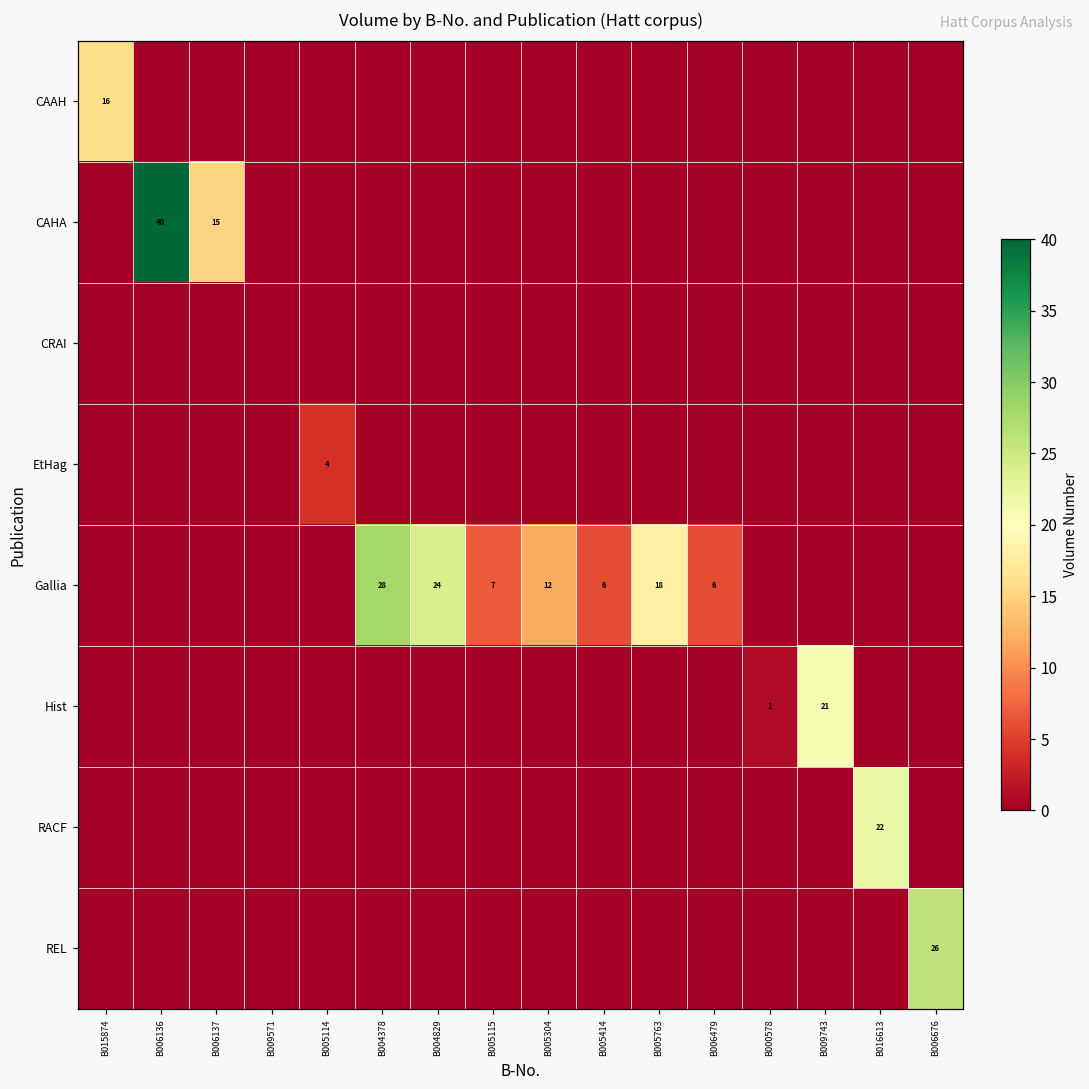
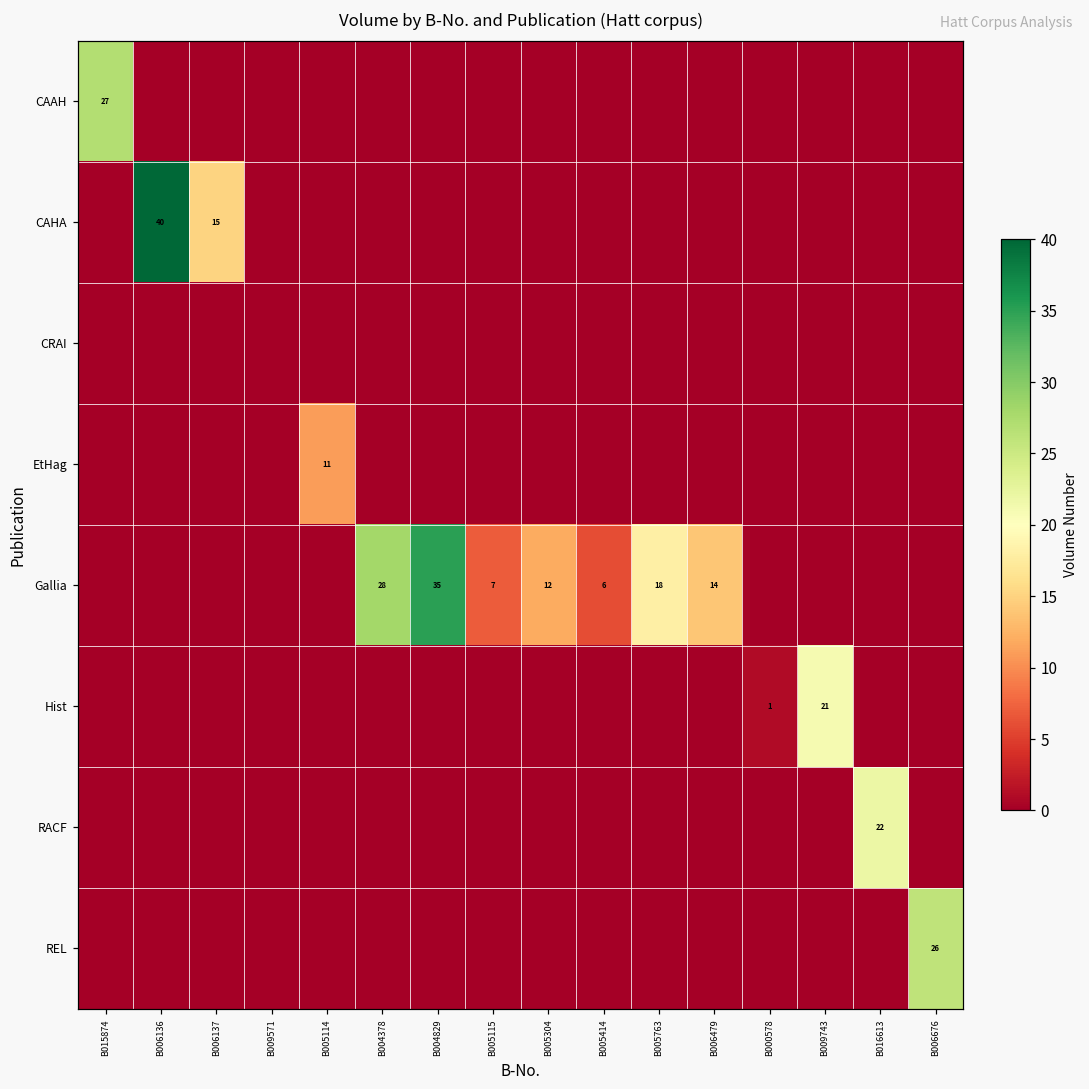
  {
    "CAAH": {
-     "B015874": 16
+     "B015874": 27
    },
    "CAHA": {
      "B006136": 40,
      "B006137": 15
    },
    "EtHag": {
-     "B005114": 4
+     "B005114": 11
    },
    "Gallia": {
      "B004378": 28,
-     "B004829": 24,
+     "B004829": 35,
      "B005115": 7,
      "B005304": 12,
      "B005414": 6,
      "B005763": 18,
-     "B006479": 6
+     "B006479": 14
    },
    "Hist": {
      "B000578": 1,
      "B009743": 21
    },
    "RACF": {
      "B016613": 22
    },
    "REL": {
      "B006676": 26
    }
  }
